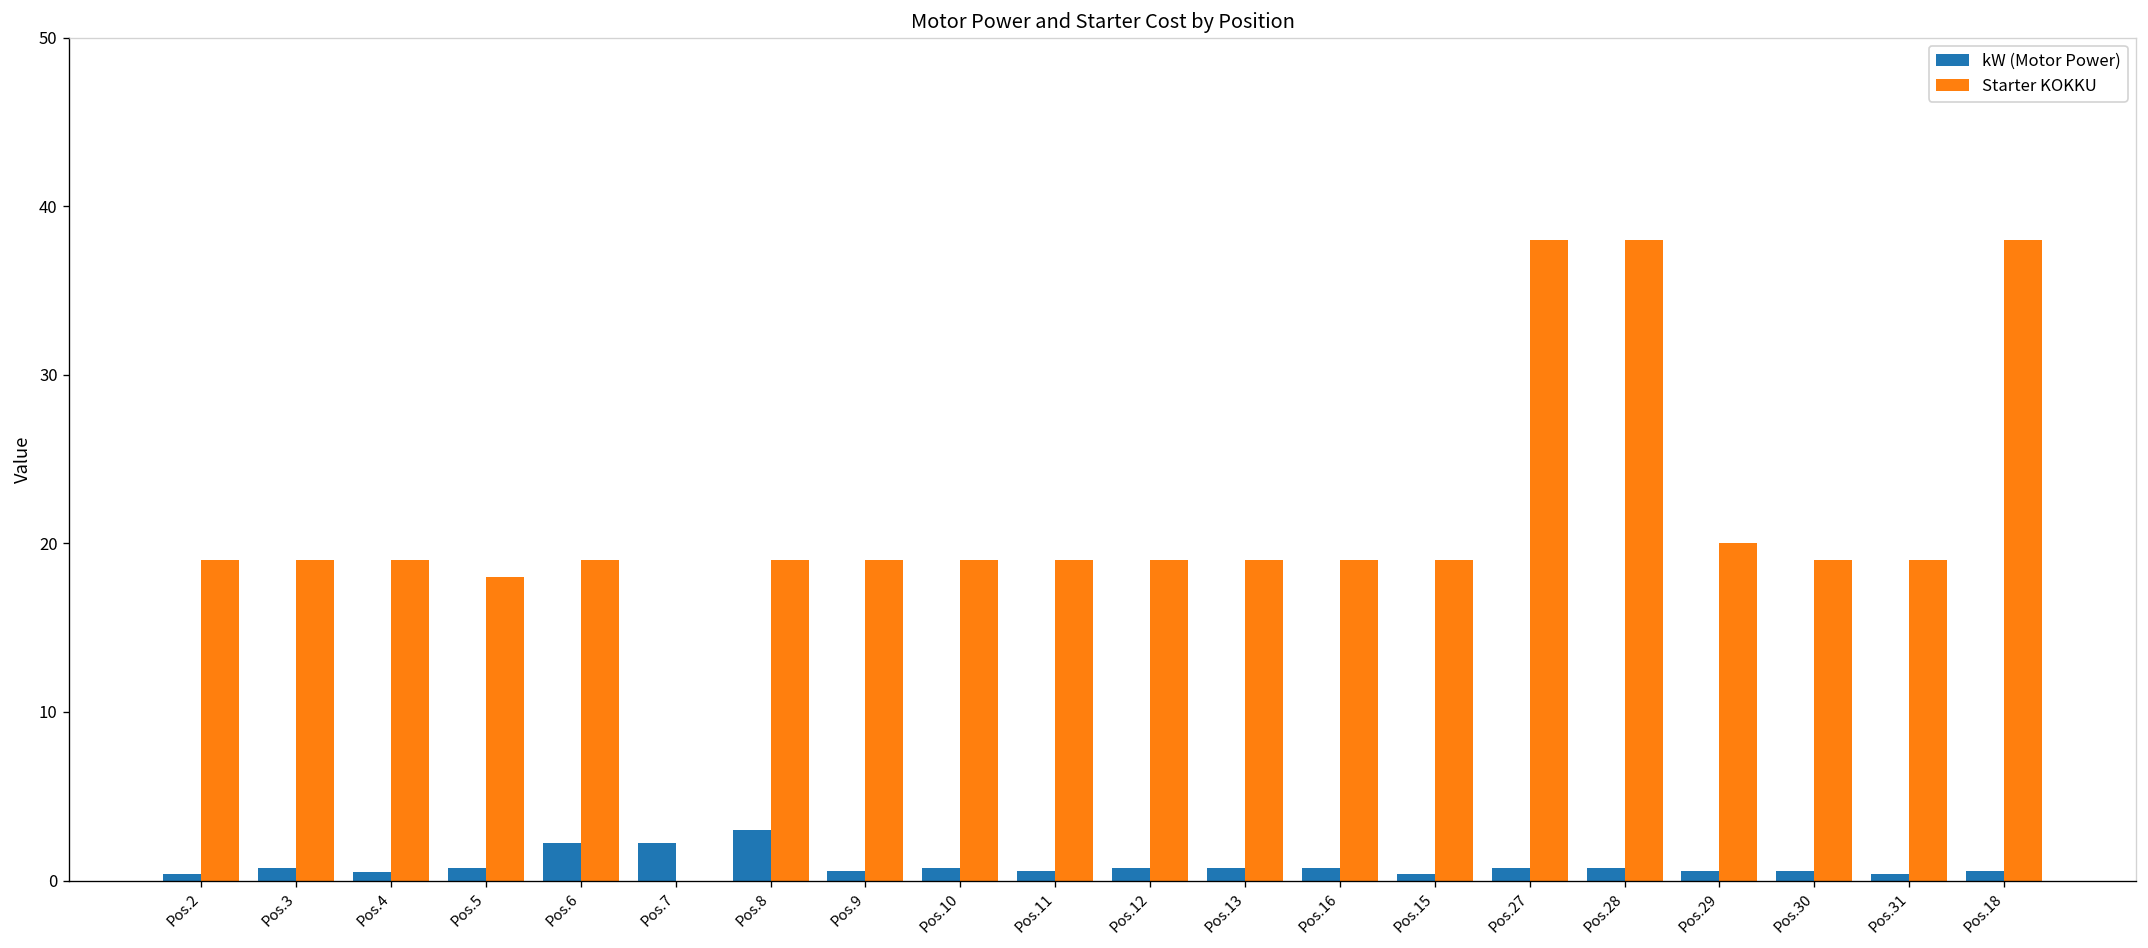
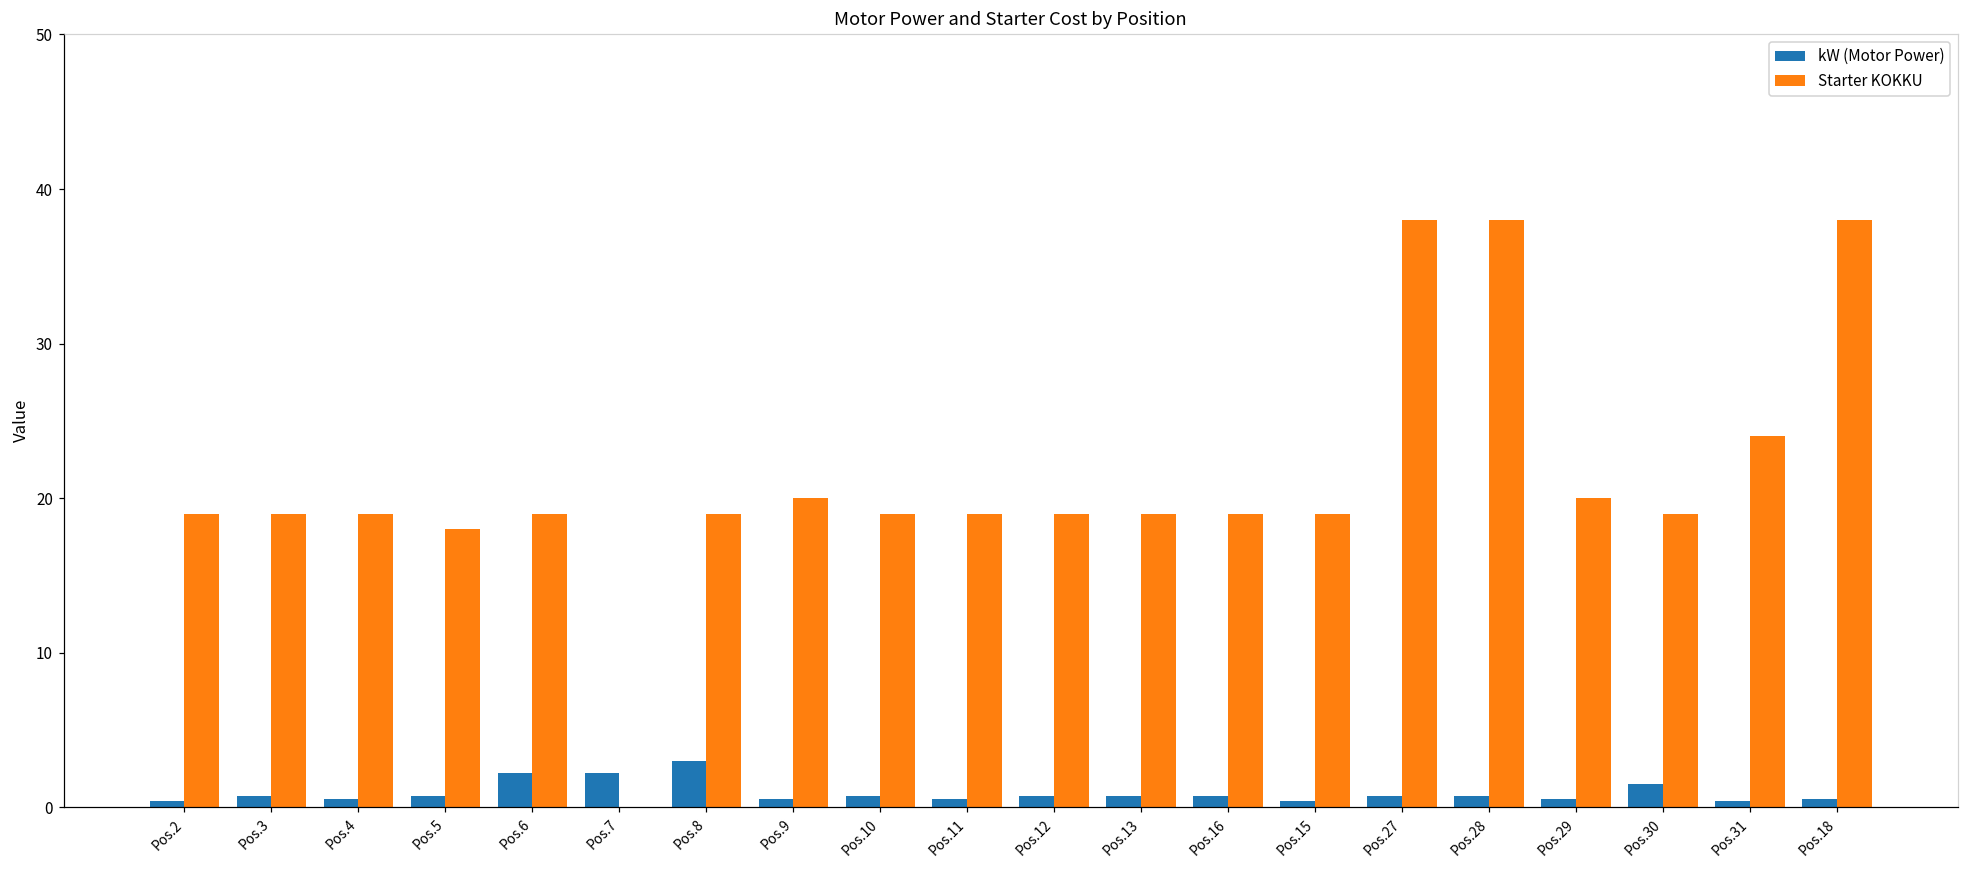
  {
    "kW (Motor Power)": {
      "Pos.2": 0.4,
      "Pos.3": 0.8,
      "Pos.4": 0.5,
      "Pos.5": 0.8,
      "Pos.6": 2.2,
      "Pos.7": 2.2,
      "Pos.8": 3.0,
      "Pos.9": 0.6,
      "Pos.10": 0.8,
      "Pos.11": 0.6,
      "Pos.12": 0.8,
      "Pos.13": 0.8,
      "Pos.16": 0.8,
      "Pos.15": 0.4,
      "Pos.27": 0.8,
      "Pos.28": 0.8,
      "Pos.29": 0.6,
-     "Pos.30": 0.6,
+     "Pos.30": 1.5,
      "Pos.31": 0.4,
      "Pos.18": 0.6
    },
    "Starter KOKKU": {
      "Pos.2": 19,
      "Pos.3": 19,
      "Pos.4": 19,
      "Pos.5": 18,
      "Pos.6": 19,
      "Pos.7": 0,
      "Pos.8": 19,
-     "Pos.9": 19,
+     "Pos.9": 20,
      "Pos.10": 19,
      "Pos.11": 19,
      "Pos.12": 19,
      "Pos.13": 19,
      "Pos.16": 19,
      "Pos.15": 19,
      "Pos.27": 38,
      "Pos.28": 38,
      "Pos.29": 20,
      "Pos.30": 19,
-     "Pos.31": 19,
+     "Pos.31": 24,
      "Pos.18": 38
    }
  }
